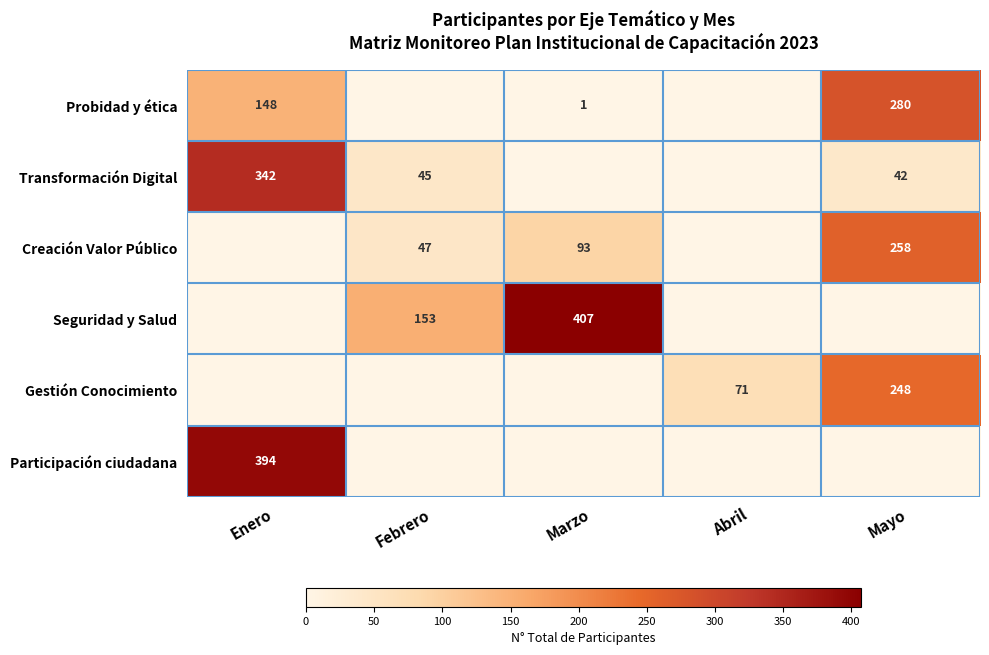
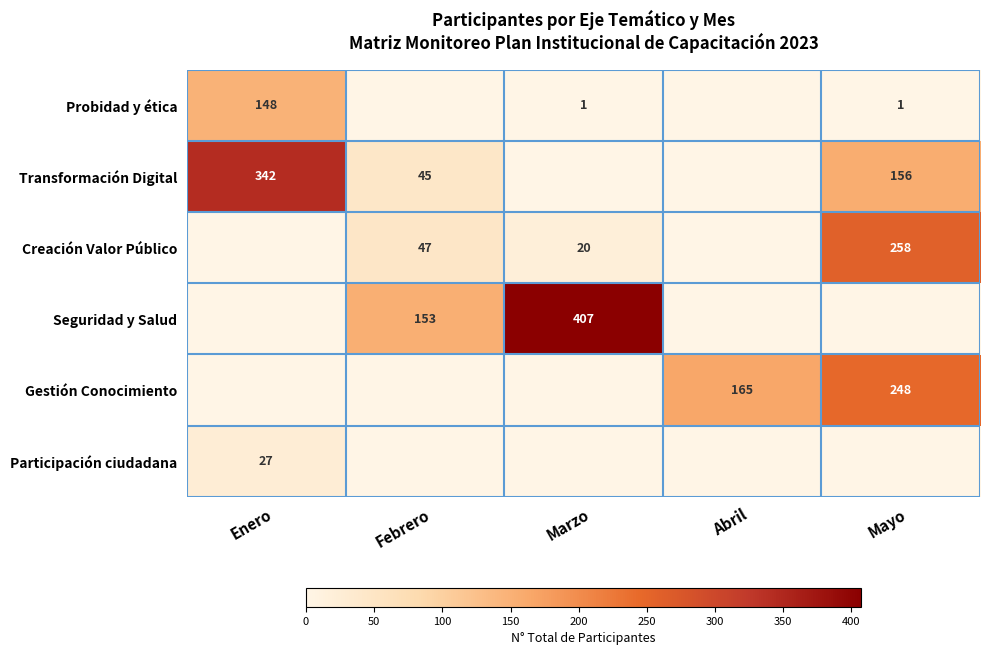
  {
    "Probidad y ética": {
      "Enero": 148,
      "Marzo": 1,
-     "Mayo": 280
+     "Mayo": 1
    },
    "Transformación Digital": {
      "Enero": 342,
      "Febrero": 45,
-     "Mayo": 42
+     "Mayo": 156
    },
    "Creación Valor Público": {
      "Febrero": 47,
-     "Marzo": 93,
+     "Marzo": 20,
      "Mayo": 258
    },
    "Seguridad y Salud": {
      "Febrero": 153,
      "Marzo": 407
    },
    "Gestión Conocimiento": {
-     "Abril": 71,
+     "Abril": 165,
      "Mayo": 248
    },
    "Participación ciudadana": {
-     "Enero": 394
+     "Enero": 27
    }
  }
